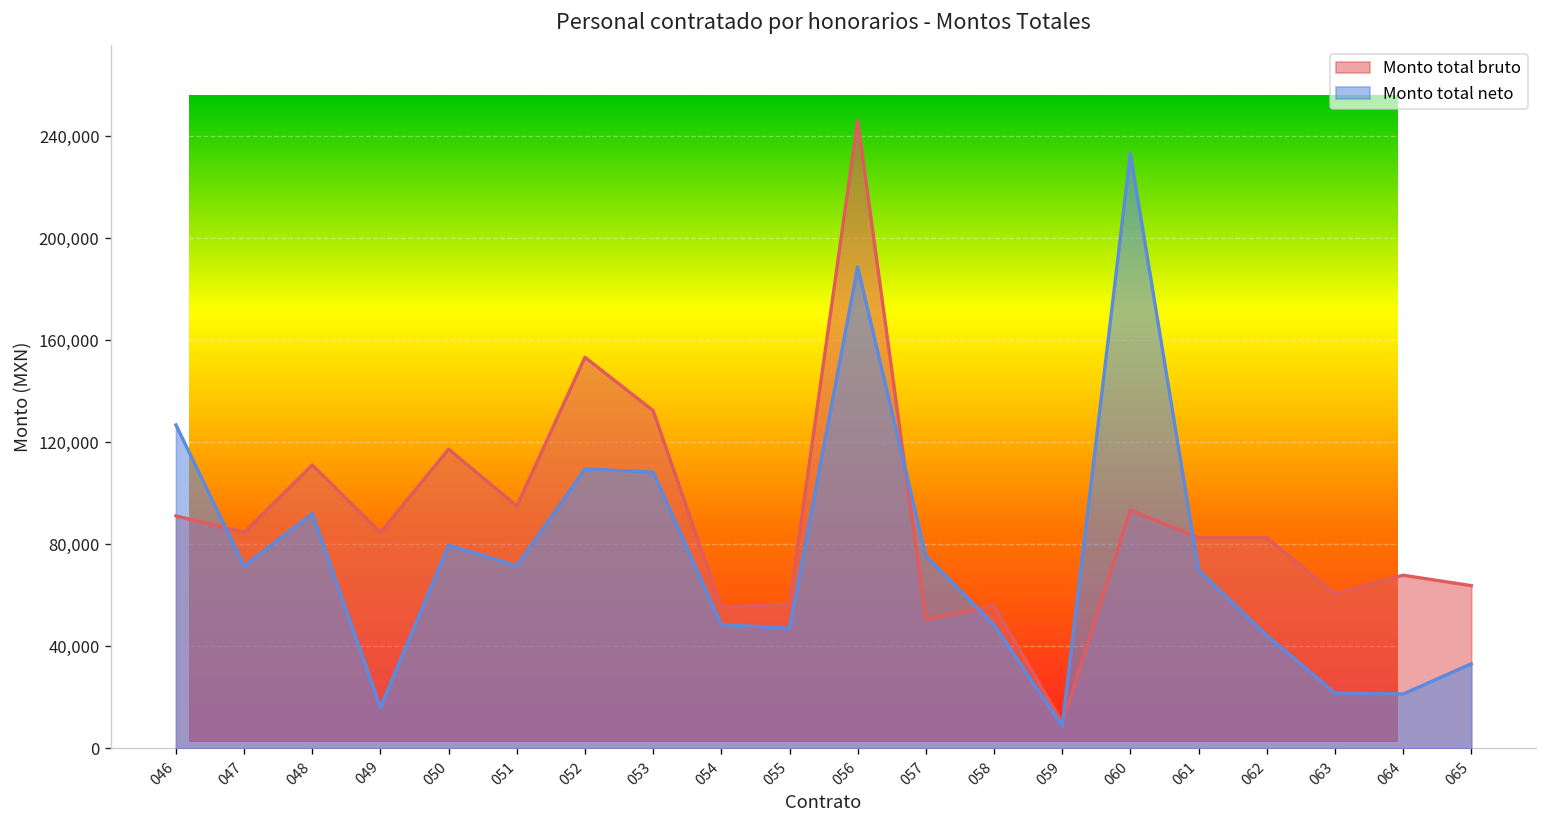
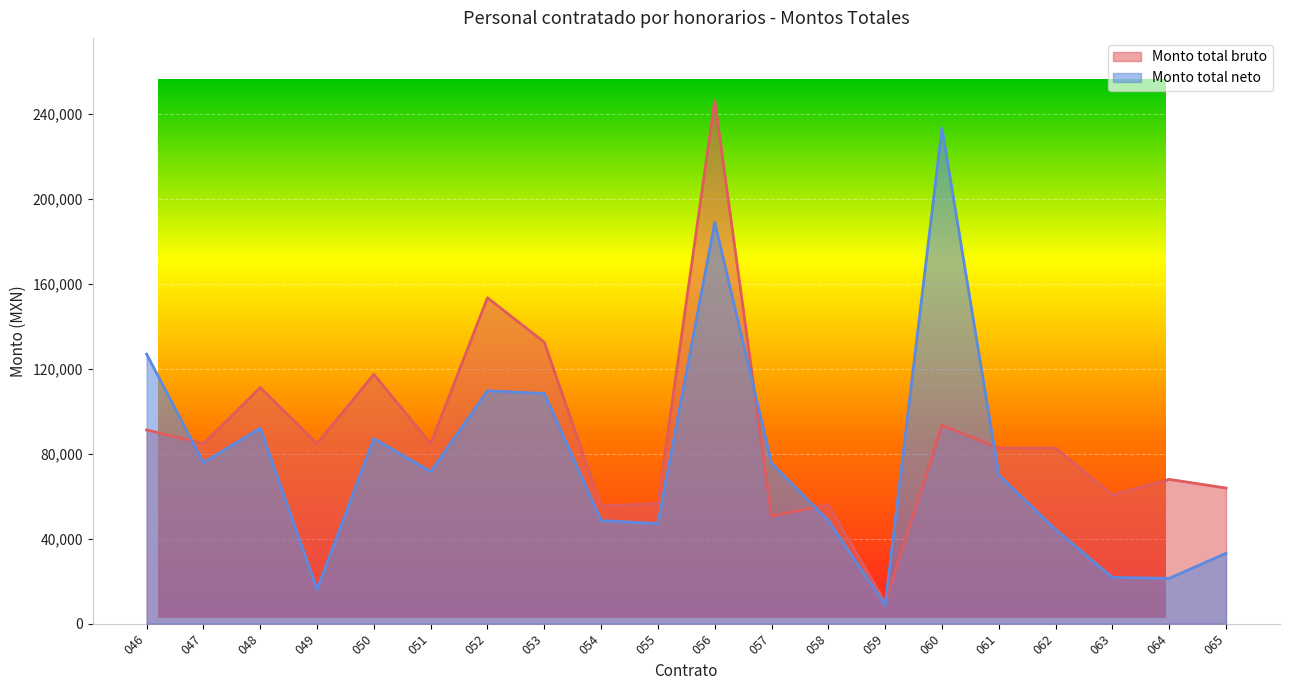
  {
    "Monto total bruto": {
      "046": "91,000",
      "047": "85,000",
      "048": "111,000",
      "049": "85,000",
      "050": "117,000",
-     "051": "95,000",
+     "051": "85,000",
      "052": "153,000",
      "053": "132,000",
      "054": "55,000",
      "055": "57,000",
      "056": "246,000",
      "057": "51,000",
      "058": "56,000",
      "059": "10,000",
      "060": "93,000",
      "061": "83,000",
      "062": "83,000",
      "063": "61,000",
      "064": "68,000",
      "065": "64,000"
    },
    "Monto total neto": {
      "046": "127,000",
-     "047": "72,000",
+     "047": "76,000",
      "048": "92,000",
      "049": "16,000",
-     "050": "80,000",
+     "050": "87,000",
      "051": "72,000",
      "052": "110,000",
      "053": "108,000",
      "054": "49,000",
      "055": "47,000",
      "056": "189,000",
      "057": "75,000",
      "058": "49,000",
      "059": "9,000",
      "060": "233,000",
      "061": "70,000",
      "062": "44,000",
      "063": "22,000",
      "064": "21,000",
      "065": "33,000"
    }
  }
